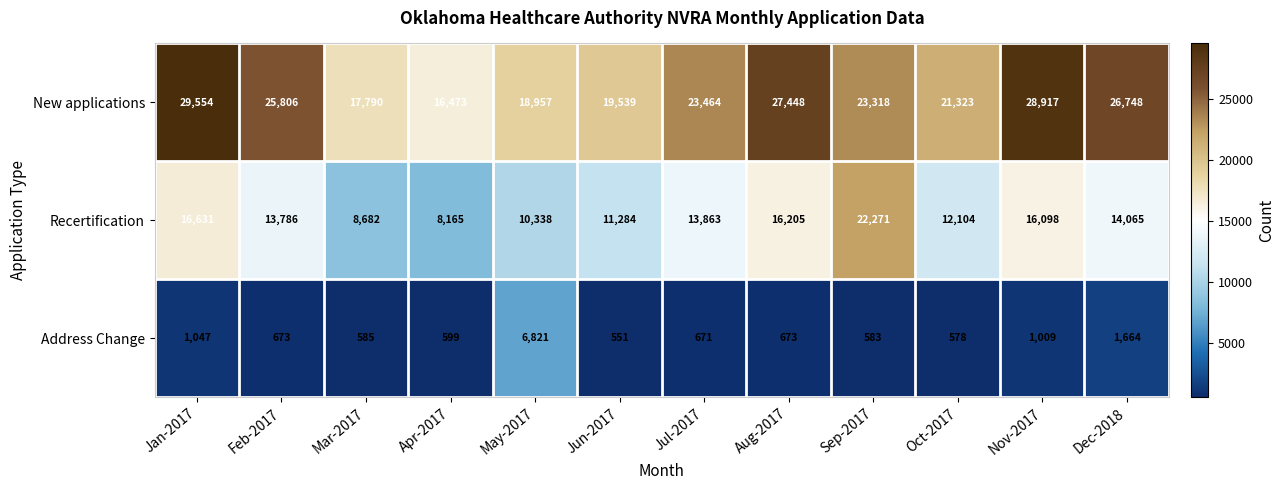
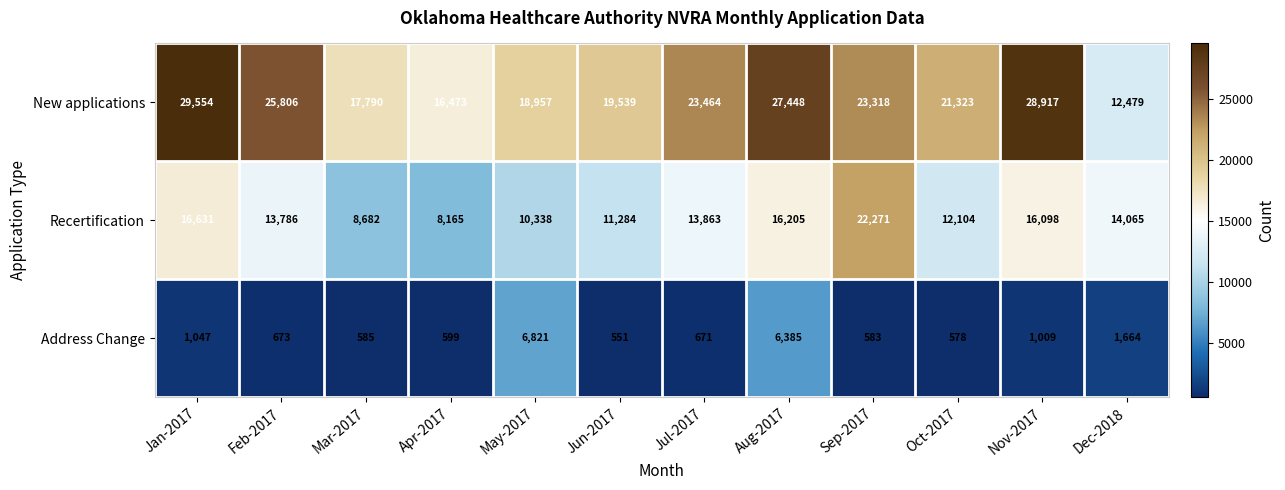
  {
    "New applications": {
      "Jan-2017": "29,554",
      "Feb-2017": "25,806",
      "Mar-2017": "17,790",
      "May-2017": "18,957",
      "Jun-2017": "19,539",
      "Jul-2017": "23,464",
      "Aug-2017": "27,448",
      "Sep-2017": "23,318",
      "Oct-2017": "21,323",
      "Nov-2017": "28,917",
-     "Dec-2018": "26,748"
+     "Dec-2018": "12,479"
    },
    "Recertification": {
      "Feb-2017": "13,786",
      "Mar-2017": "8,682",
      "Apr-2017": "8,165",
      "May-2017": "10,338",
      "Jun-2017": "11,284",
      "Jul-2017": "13,863",
      "Aug-2017": "16,205",
      "Sep-2017": "22,271",
      "Oct-2017": "12,104",
      "Nov-2017": "16,098",
      "Dec-2018": "14,065"
    },
    "Address Change": {
      "Jan-2017": "1,047",
      "Feb-2017": "673",
      "Mar-2017": "585",
      "Apr-2017": "599",
      "May-2017": "6,821",
      "Jun-2017": "551",
      "Jul-2017": "671",
-     "Aug-2017": "673",
+     "Aug-2017": "6,385",
      "Sep-2017": "583",
      "Oct-2017": "578",
      "Nov-2017": "1,009",
      "Dec-2018": "1,664"
    }
  }
